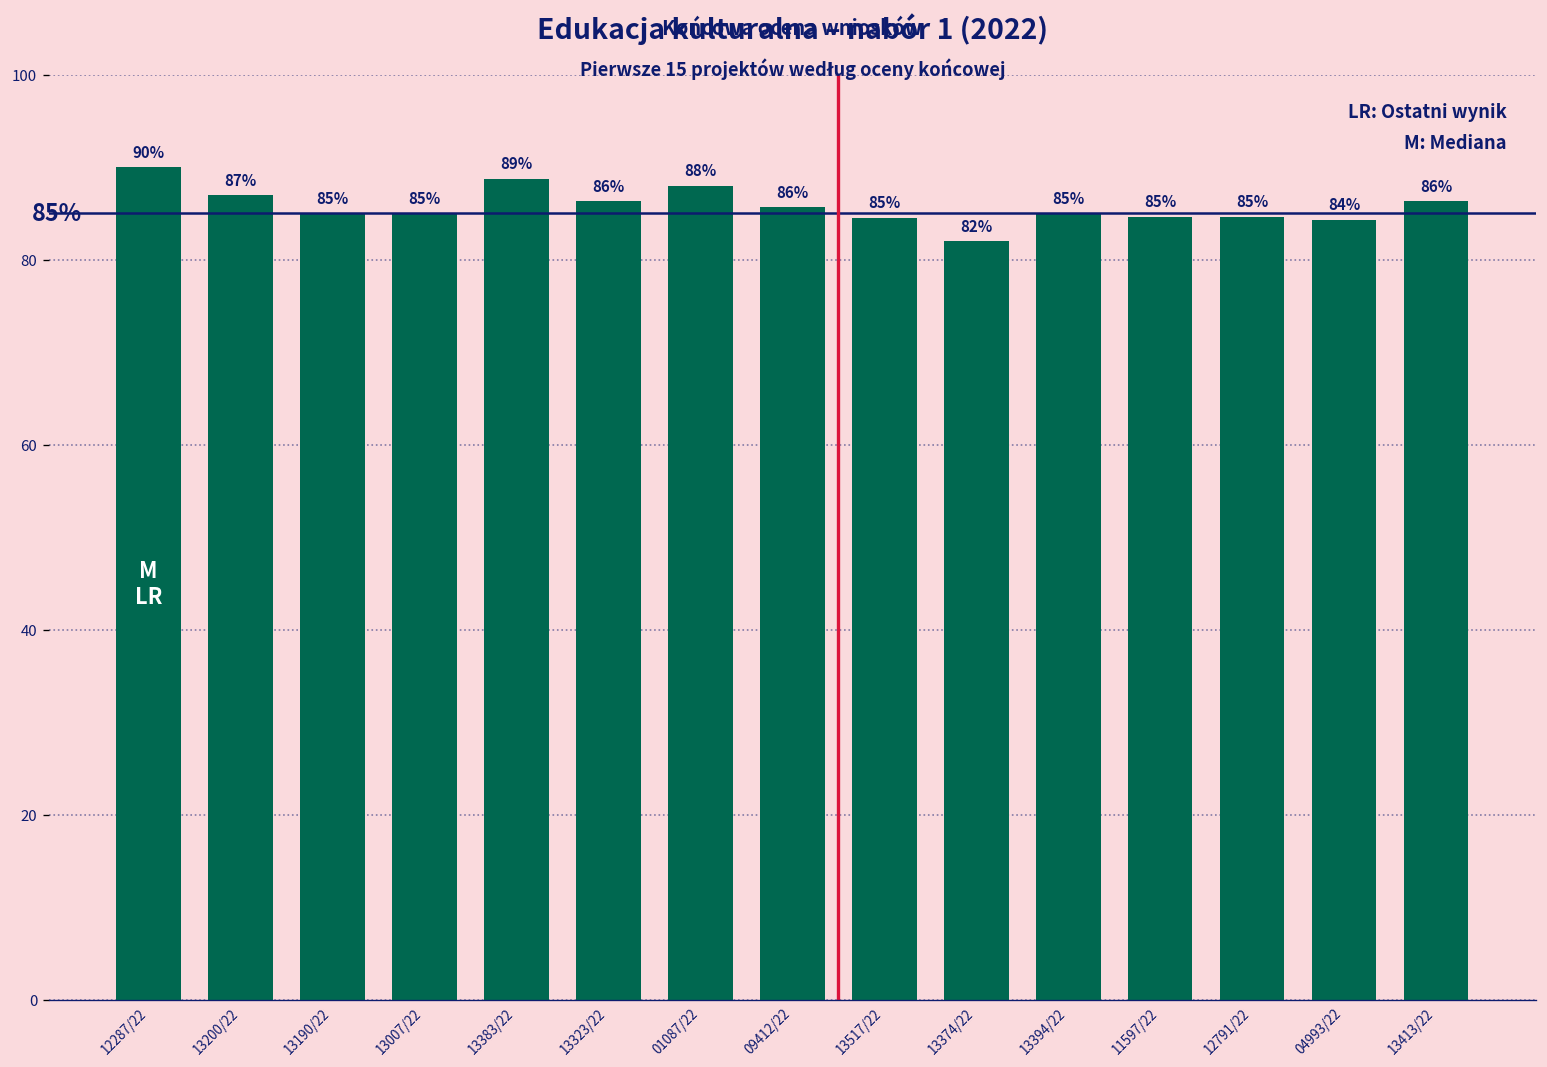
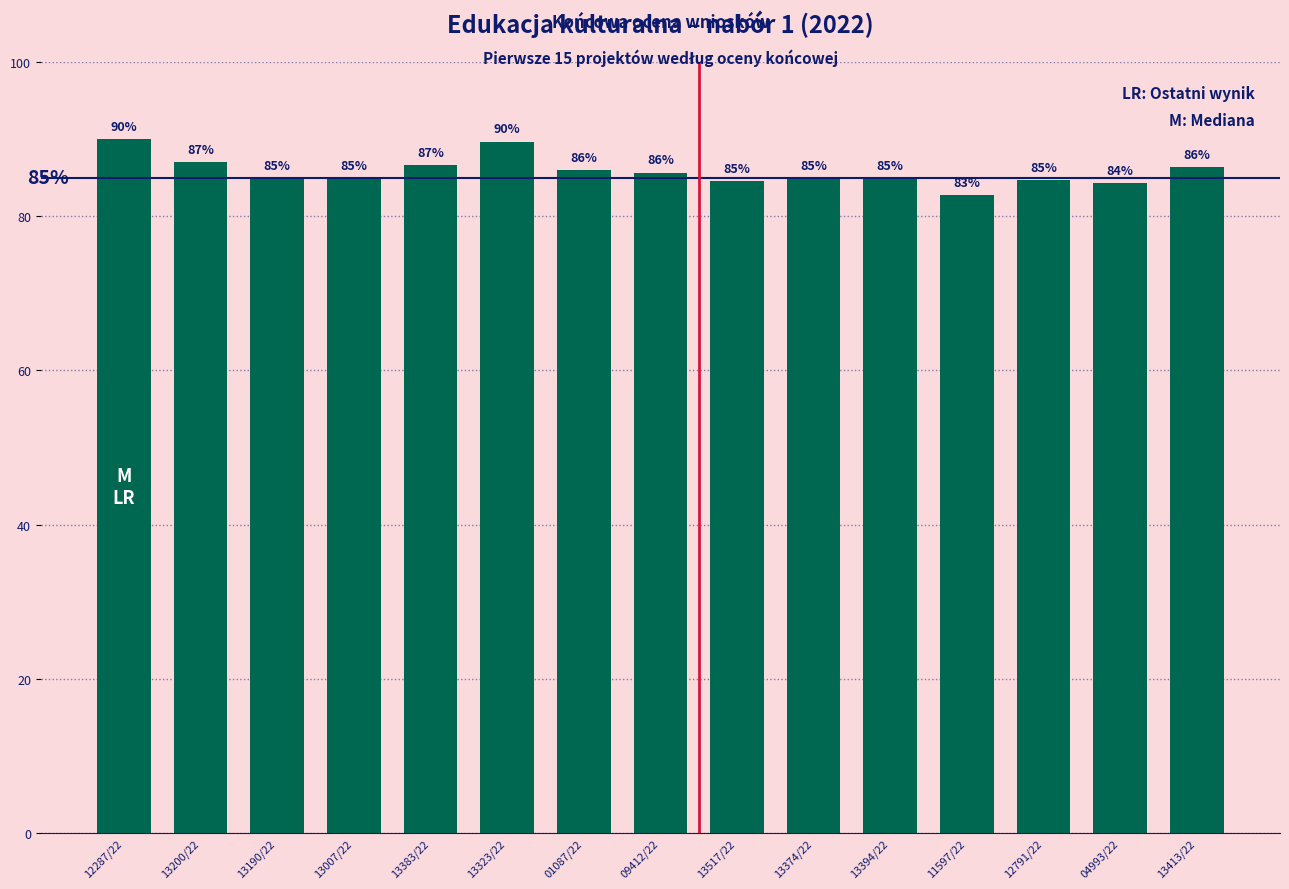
  {
    "12287/22": "90%",
    "13200/22": "87%",
    "13190/22": "85%",
    "13007/22": "85%",
-   "13383/22": "89%",
-   "13323/22": "86%",
-   "01087/22": "88%",
+   "13383/22": "87%",
+   "13323/22": "90%",
+   "01087/22": "86%",
    "09412/22": "86%",
    "13517/22": "85%",
-   "13374/22": "82%",
+   "13374/22": "85%",
    "13394/22": "85%",
-   "11597/22": "85%",
+   "11597/22": "83%",
    "12791/22": "85%",
    "04993/22": "84%",
    "13413/22": "86%"
  }
